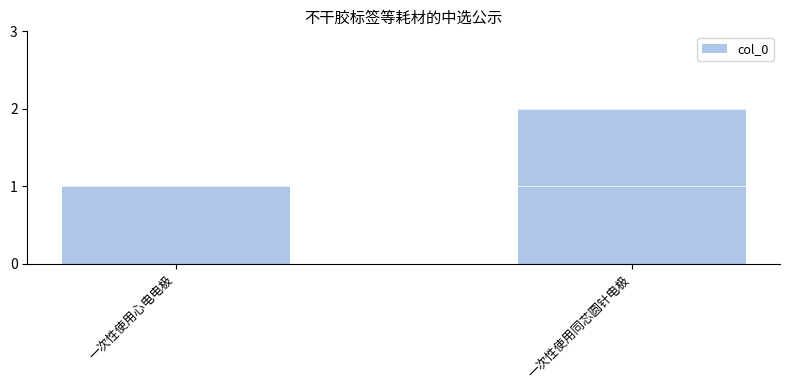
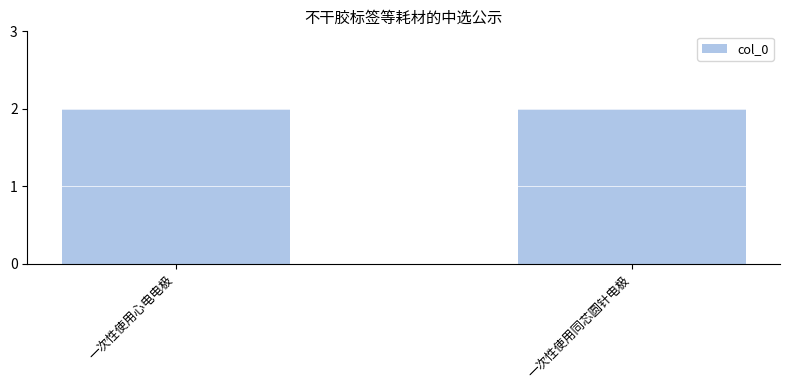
  {
-   "一次性使用心电电极": 1,
+   "一次性使用心电电极": 2,
    "一次性使用同芯圆针电极": 2
  }
